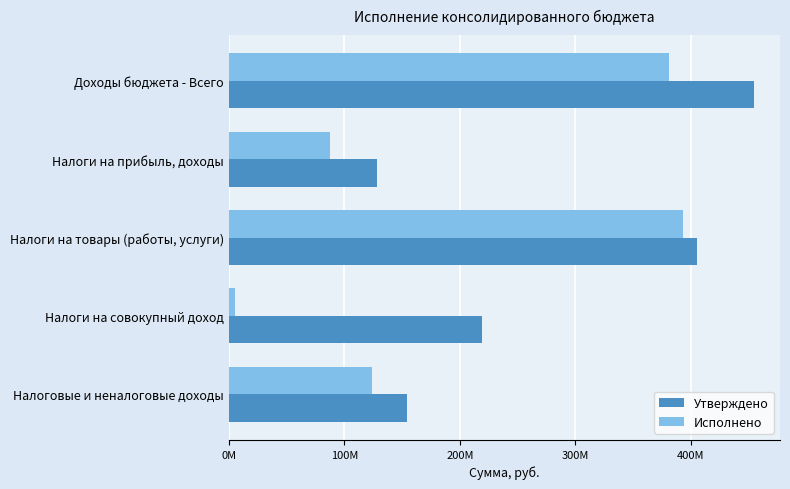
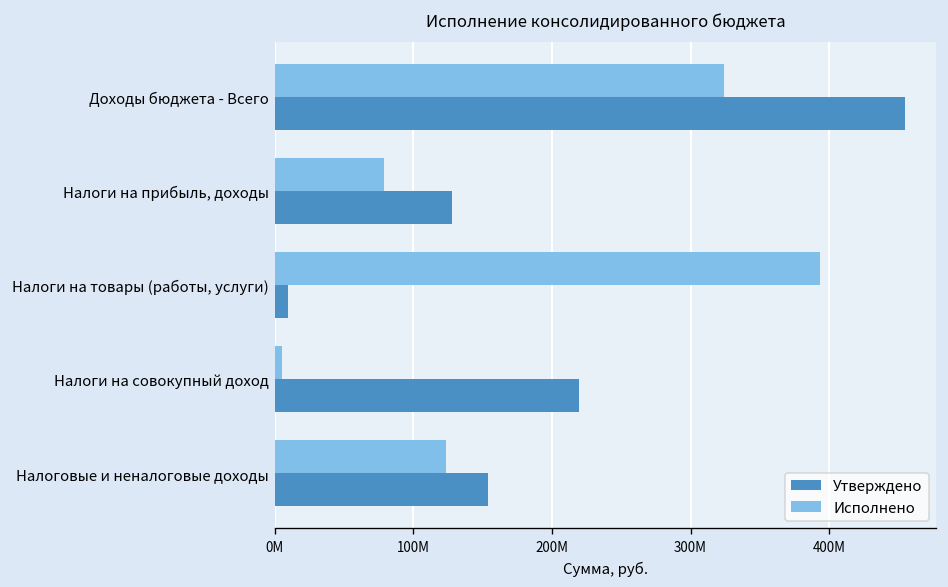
  {
    "Утверждено": {
      "Доходы бюджета - Всего": 454000000,
      "Налоги на прибыль, доходы": 128000000,
-     "Налоги на товары (работы, услуги)": 405000000,
+     "Налоги на товары (работы, услуги)": 9000000,
      "Налоги на совокупный доход": 219000000,
      "Налоговые и неналоговые доходы": 154000000
    },
    "Исполнено": {
-     "Доходы бюджета - Всего": 381000000,
-     "Налоги на прибыль, доходы": 87000000,
+     "Доходы бюджета - Всего": 324000000,
+     "Налоги на прибыль, доходы": 79000000,
      "Налоги на товары (работы, услуги)": 393000000,
      "Налоги на совокупный доход": 5000000,
      "Налоговые и неналоговые доходы": 123000000
    }
  }
